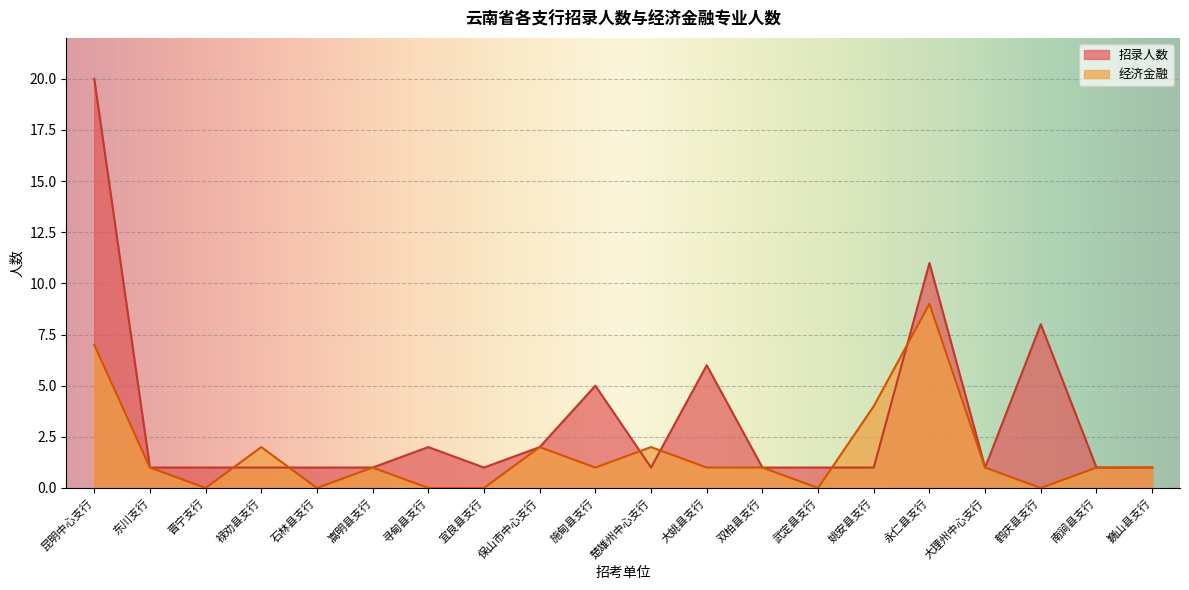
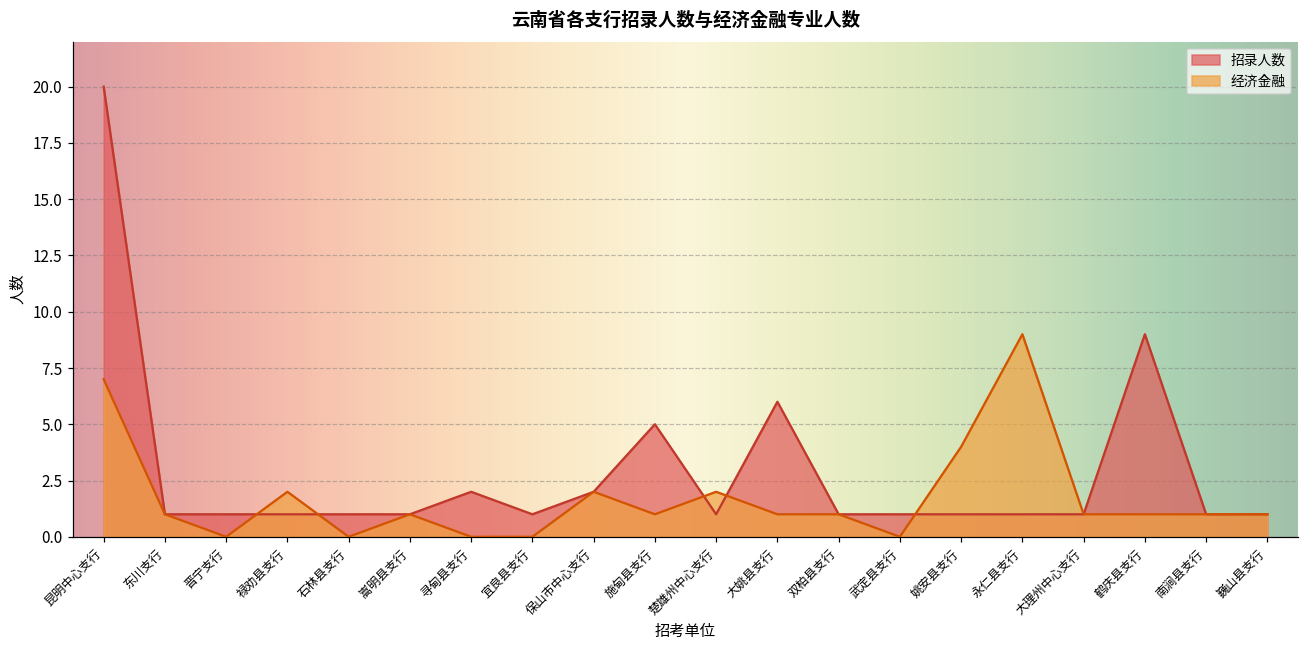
  {
    "招录人数": {
      "昆明中心支行": 20,
      "晋宁支行": 1,
      "禄劝县支行": 1,
      "石林县支行": 1,
      "寻甸县支行": 2,
      "宜良县支行": 1,
      "施甸县支行": 5,
      "楚雄州中心支行": 1,
      "大姚县支行": 6,
      "武定县支行": 1,
      "姚安县支行": 1,
-     "永仁县支行": 11,
-     "鹤庆县支行": 8
+     "永仁县支行": 1,
+     "鹤庆县支行": 9
    },
    "经济金融": {
      "昆明中心支行": 7,
      "晋宁支行": 0,
      "禄劝县支行": 2,
      "石林县支行": 0,
      "寻甸县支行": 0,
      "宜良县支行": 0,
      "施甸县支行": 1,
      "楚雄州中心支行": 2,
      "大姚县支行": 1,
      "武定县支行": 0,
      "姚安县支行": 4,
      "永仁县支行": 9,
-     "鹤庆县支行": 0
+     "鹤庆县支行": 1
    }
  }
